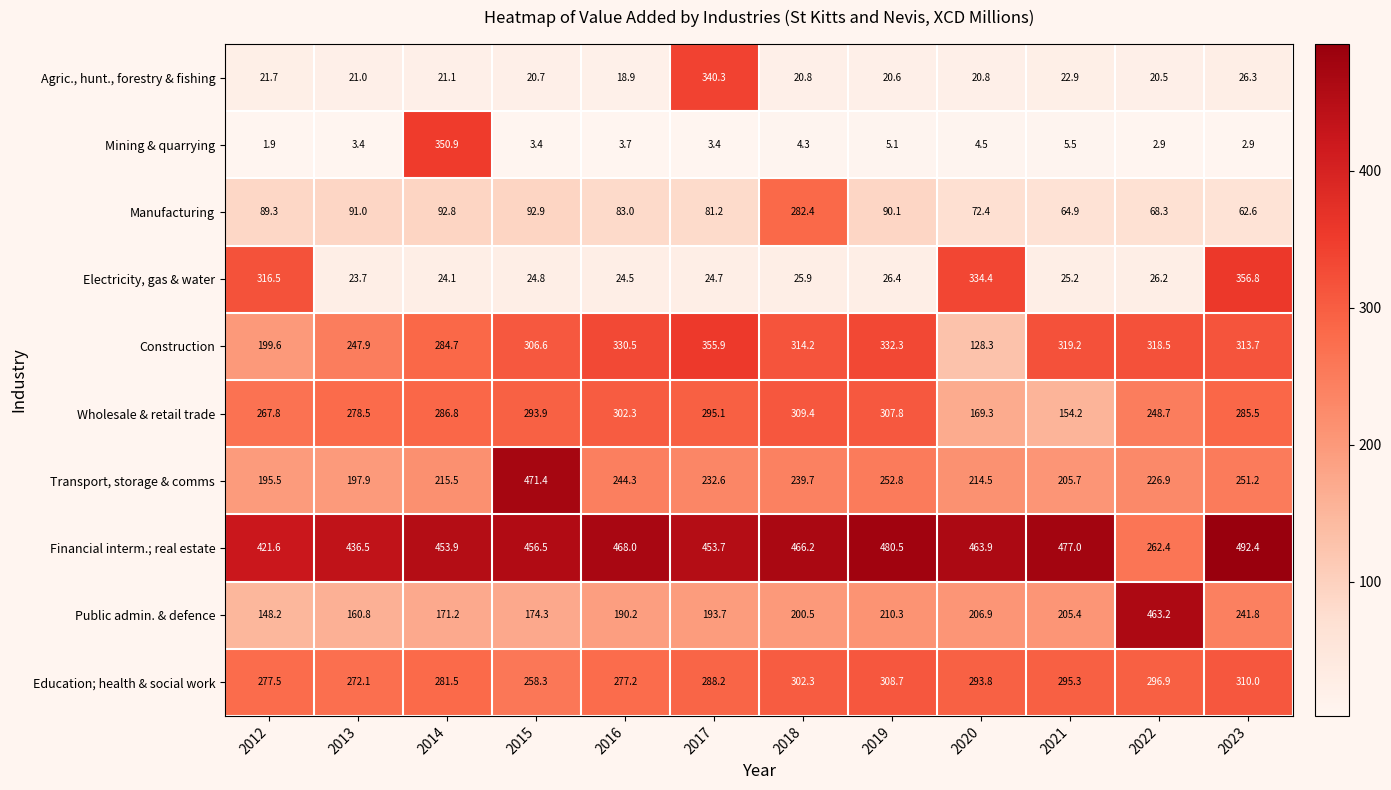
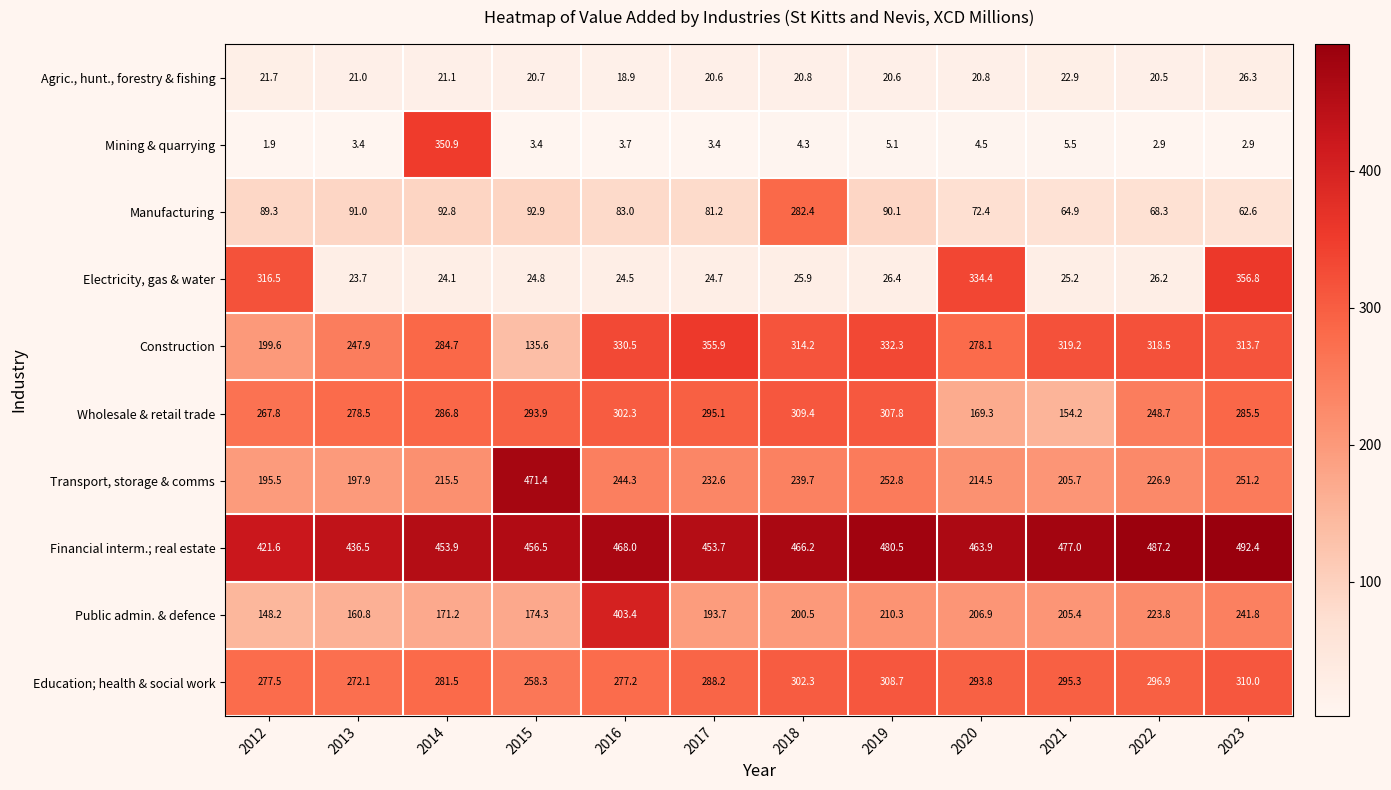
  {
    "Agric., hunt., forestry & fishing": {
      "2012": 21.7,
      "2013": 21.0,
      "2014": 21.1,
      "2015": 20.7,
      "2016": 18.9,
-     "2017": 340.3,
+     "2017": 20.6,
      "2018": 20.8,
      "2019": 20.6,
      "2020": 20.8,
      "2021": 22.9,
      "2022": 20.5,
      "2023": 26.3
    },
    "Mining & quarrying": {
      "2012": 1.9,
      "2013": 3.4,
      "2014": 350.9,
      "2015": 3.4,
      "2016": 3.7,
      "2017": 3.4,
      "2018": 4.3,
      "2019": 5.1,
      "2020": 4.5,
      "2021": 5.5,
      "2022": 2.9,
      "2023": 2.9
    },
    "Manufacturing": {
      "2012": 89.3,
      "2013": 91.0,
      "2014": 92.8,
      "2015": 92.9,
      "2016": 83.0,
      "2017": 81.2,
      "2018": 282.4,
      "2019": 90.1,
      "2020": 72.4,
      "2021": 64.9,
      "2022": 68.3,
      "2023": 62.6
    },
    "Electricity, gas & water": {
      "2012": 316.5,
      "2013": 23.7,
      "2014": 24.1,
      "2015": 24.8,
      "2016": 24.5,
      "2017": 24.7,
      "2018": 25.9,
      "2019": 26.4,
      "2020": 334.4,
      "2021": 25.2,
      "2022": 26.2,
      "2023": 356.8
    },
    "Construction": {
      "2012": 199.6,
      "2013": 247.9,
      "2014": 284.7,
-     "2015": 306.6,
+     "2015": 135.6,
      "2016": 330.5,
      "2017": 355.9,
      "2018": 314.2,
      "2019": 332.3,
-     "2020": 128.3,
+     "2020": 278.1,
      "2021": 319.2,
      "2022": 318.5,
      "2023": 313.7
    },
    "Wholesale & retail trade": {
      "2012": 267.8,
      "2013": 278.5,
      "2014": 286.8,
      "2015": 293.9,
      "2016": 302.3,
      "2017": 295.1,
      "2018": 309.4,
      "2019": 307.8,
      "2020": 169.3,
      "2021": 154.2,
      "2022": 248.7,
      "2023": 285.5
    },
    "Transport, storage & comms": {
      "2012": 195.5,
      "2013": 197.9,
      "2014": 215.5,
      "2015": 471.4,
      "2016": 244.3,
      "2017": 232.6,
      "2018": 239.7,
      "2019": 252.8,
      "2020": 214.5,
      "2021": 205.7,
      "2022": 226.9,
      "2023": 251.2
    },
    "Financial interm.; real estate": {
      "2012": 421.6,
      "2013": 436.5,
      "2014": 453.9,
      "2015": 456.5,
      "2016": 468.0,
      "2017": 453.7,
      "2018": 466.2,
      "2019": 480.5,
      "2020": 463.9,
      "2021": 477.0,
-     "2022": 262.4,
+     "2022": 487.2,
      "2023": 492.4
    },
    "Public admin. & defence": {
      "2012": 148.2,
      "2013": 160.8,
      "2014": 171.2,
      "2015": 174.3,
-     "2016": 190.2,
+     "2016": 403.4,
      "2017": 193.7,
      "2018": 200.5,
      "2019": 210.3,
      "2020": 206.9,
      "2021": 205.4,
-     "2022": 463.2,
+     "2022": 223.8,
      "2023": 241.8
    },
    "Education; health & social work": {
      "2012": 277.5,
      "2013": 272.1,
      "2014": 281.5,
      "2015": 258.3,
      "2016": 277.2,
      "2017": 288.2,
      "2018": 302.3,
      "2019": 308.7,
      "2020": 293.8,
      "2021": 295.3,
      "2022": 296.9,
      "2023": 310.0
    }
  }
